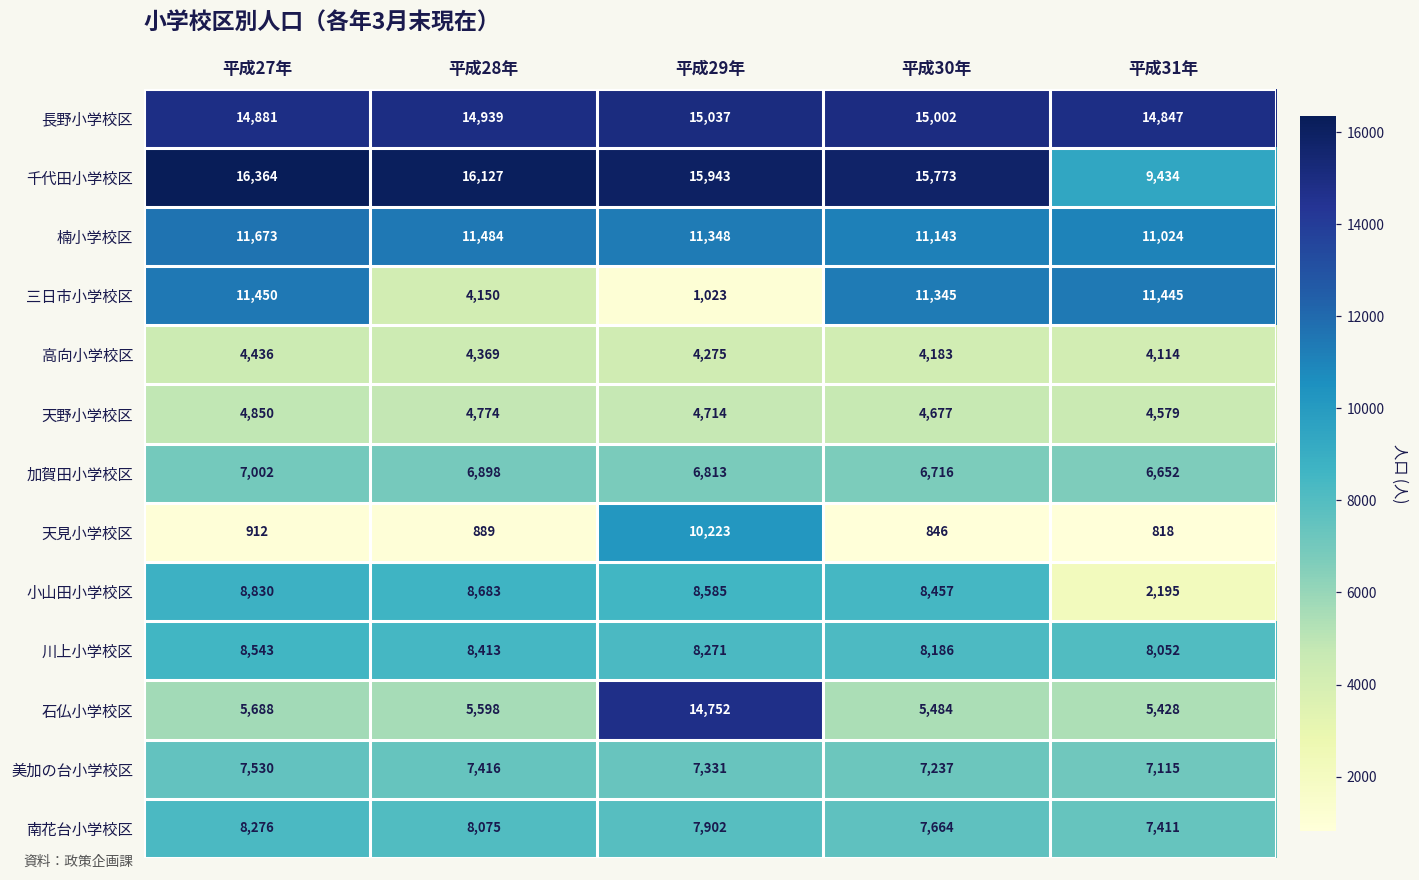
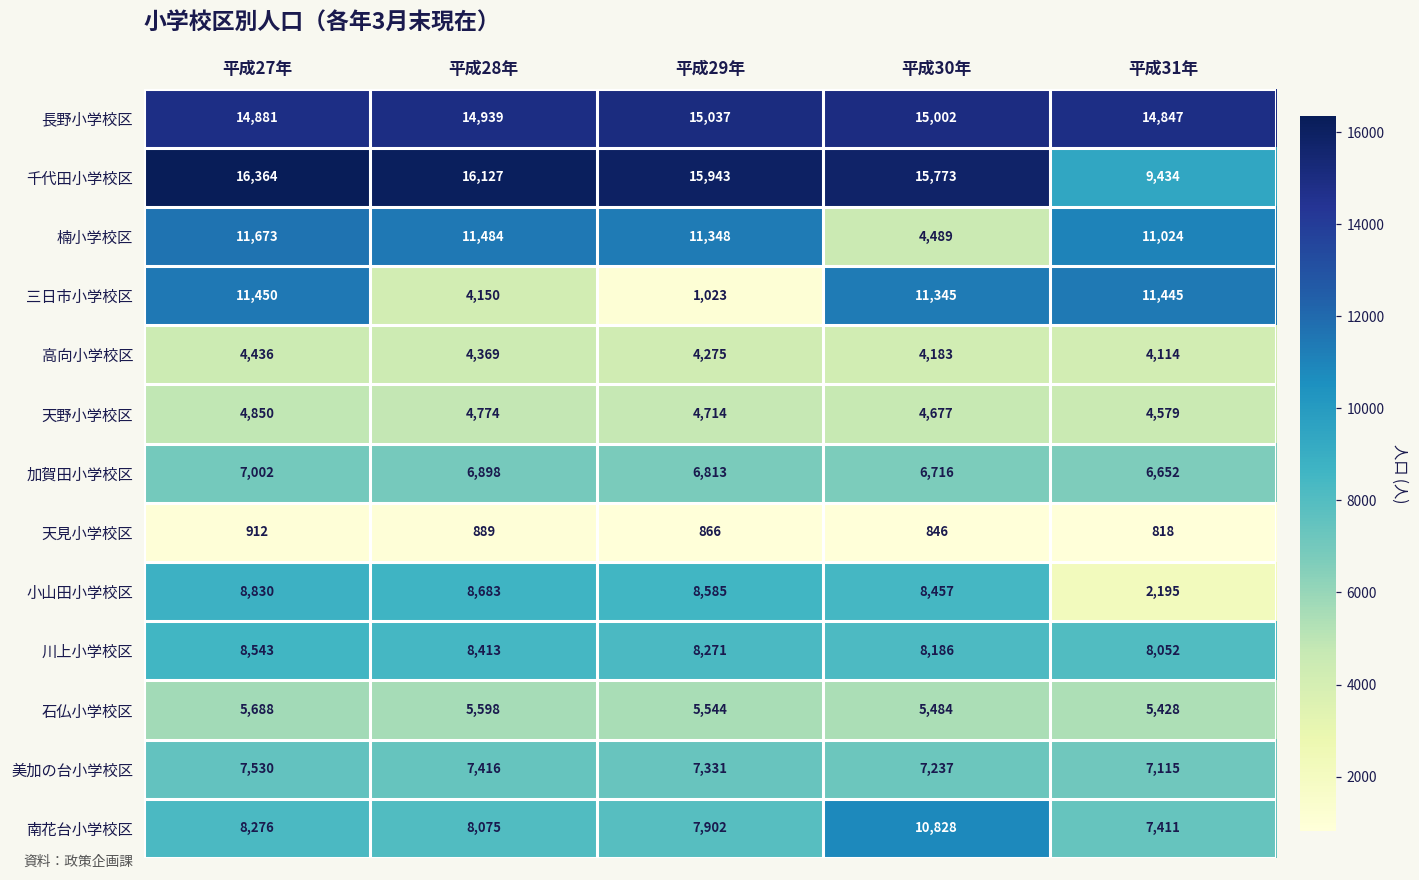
  {
    "長野小学校区": {
      "平成27年": "14,881",
      "平成28年": "14,939",
      "平成29年": "15,037",
      "平成30年": "15,002",
      "平成31年": "14,847"
    },
    "千代田小学校区": {
      "平成27年": "16,364",
      "平成28年": "16,127",
      "平成29年": "15,943",
      "平成30年": "15,773",
      "平成31年": "9,434"
    },
    "楠小学校区": {
      "平成27年": "11,673",
      "平成28年": "11,484",
      "平成29年": "11,348",
-     "平成30年": "11,143",
+     "平成30年": "4,489",
      "平成31年": "11,024"
    },
    "三日市小学校区": {
      "平成27年": "11,450",
      "平成28年": "4,150",
      "平成29年": "1,023",
      "平成30年": "11,345",
      "平成31年": "11,445"
    },
    "高向小学校区": {
      "平成27年": "4,436",
      "平成28年": "4,369",
      "平成29年": "4,275",
      "平成30年": "4,183",
      "平成31年": "4,114"
    },
    "天野小学校区": {
      "平成27年": "4,850",
      "平成28年": "4,774",
      "平成29年": "4,714",
      "平成30年": "4,677",
      "平成31年": "4,579"
    },
    "加賀田小学校区": {
      "平成27年": "7,002",
      "平成28年": "6,898",
      "平成29年": "6,813",
      "平成30年": "6,716",
      "平成31年": "6,652"
    },
    "天見小学校区": {
      "平成27年": "912",
      "平成28年": "889",
-     "平成29年": "10,223",
+     "平成29年": "866",
      "平成30年": "846",
      "平成31年": "818"
    },
    "小山田小学校区": {
      "平成27年": "8,830",
      "平成28年": "8,683",
      "平成29年": "8,585",
      "平成30年": "8,457",
      "平成31年": "2,195"
    },
    "川上小学校区": {
      "平成27年": "8,543",
      "平成28年": "8,413",
      "平成29年": "8,271",
      "平成30年": "8,186",
      "平成31年": "8,052"
    },
    "石仏小学校区": {
      "平成27年": "5,688",
      "平成28年": "5,598",
-     "平成29年": "14,752",
+     "平成29年": "5,544",
      "平成30年": "5,484",
      "平成31年": "5,428"
    },
    "美加の台小学校区": {
      "平成27年": "7,530",
      "平成28年": "7,416",
      "平成29年": "7,331",
      "平成30年": "7,237",
      "平成31年": "7,115"
    },
    "南花台小学校区": {
      "平成27年": "8,276",
      "平成28年": "8,075",
      "平成29年": "7,902",
-     "平成30年": "7,664",
+     "平成30年": "10,828",
      "平成31年": "7,411"
    }
  }
